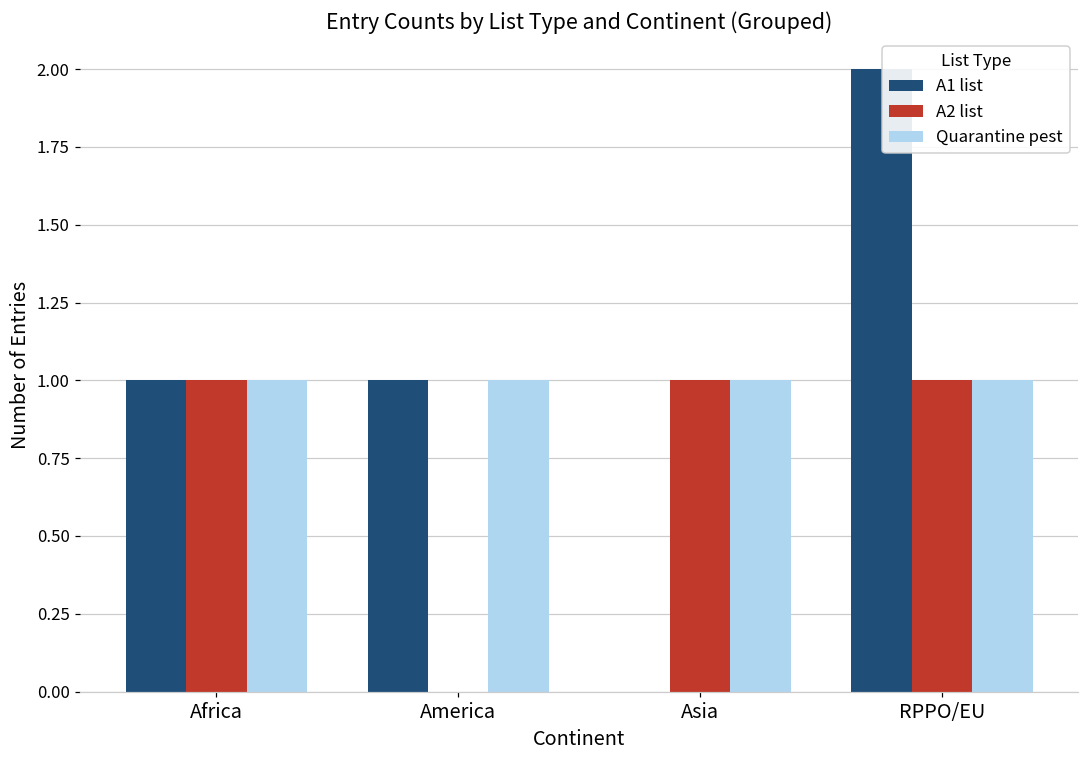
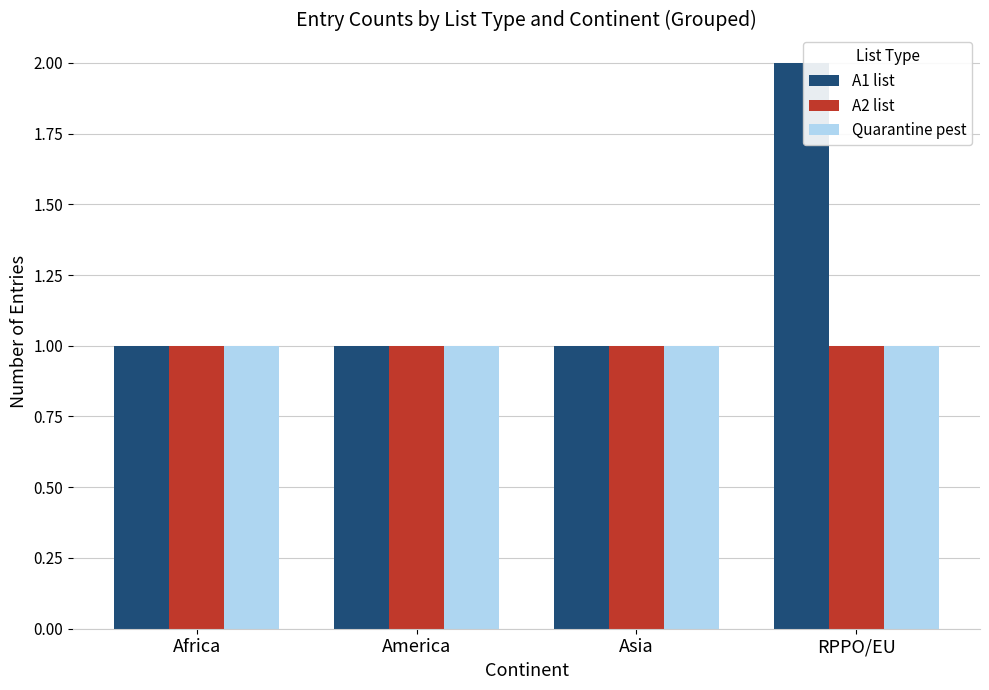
  {
    "A1 list": {
      "Africa": 1,
      "America": 1,
-     "Asia": 0,
+     "Asia": 1,
      "RPPO/EU": 2
    },
    "A2 list": {
      "Africa": 1,
-     "America": 0,
+     "America": 1,
      "Asia": 1,
      "RPPO/EU": 1
    },
    "Quarantine pest": {
      "Africa": 1,
      "America": 1,
      "Asia": 1,
      "RPPO/EU": 1
    }
  }
